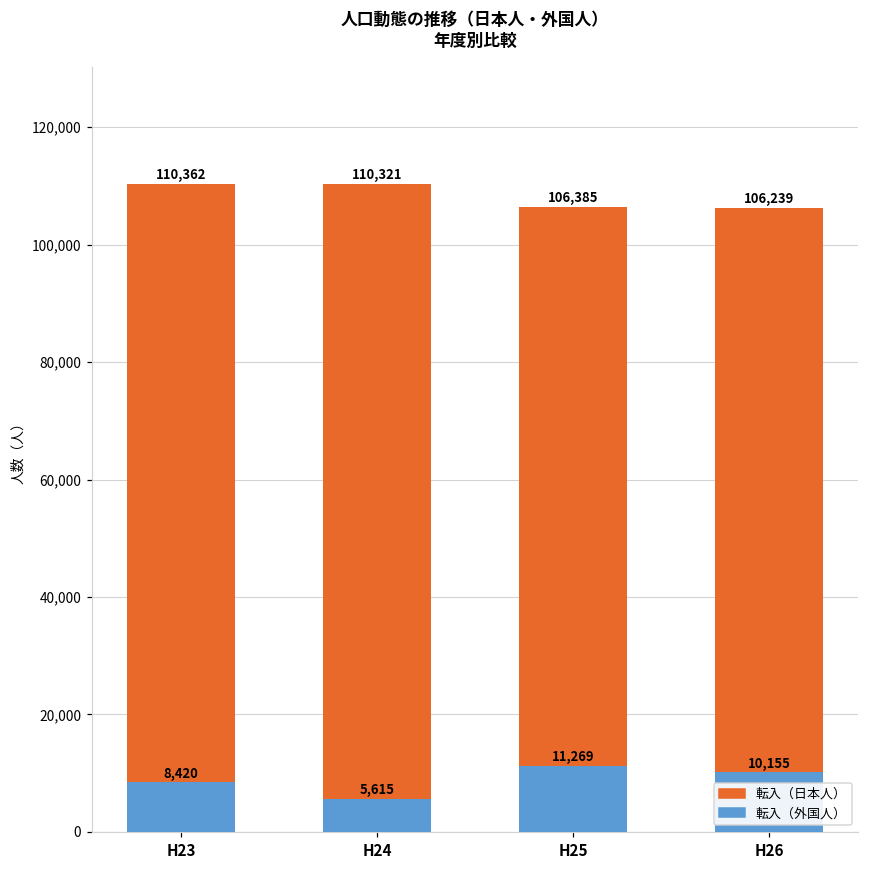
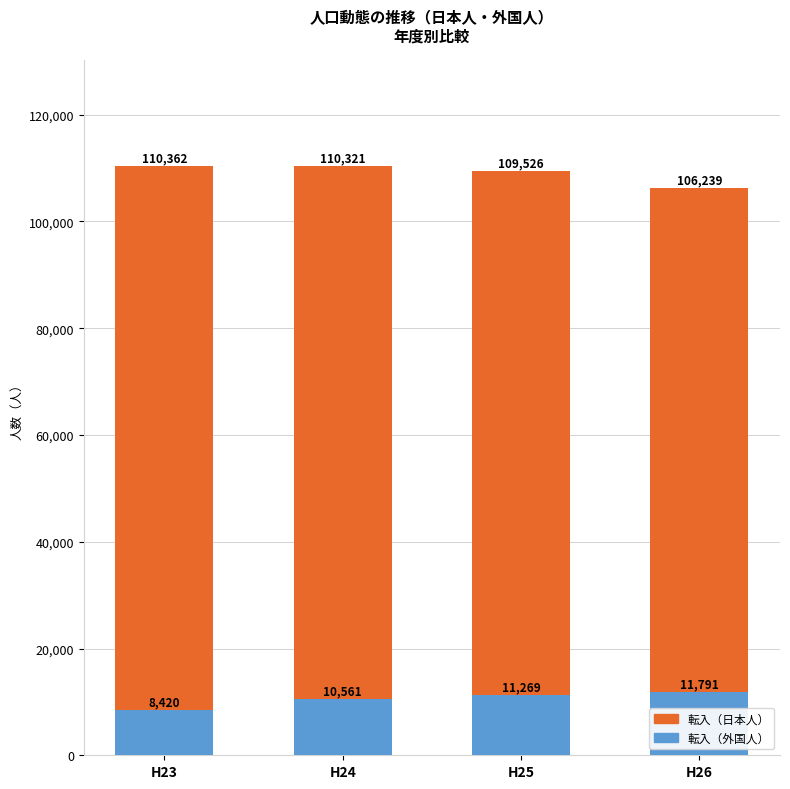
  {
    "転入（日本人）": {
      "H23": "110,362",
      "H24": "110,321",
-     "H25": "106,385",
+     "H25": "109,526",
      "H26": "106,239"
    },
    "転入（外国人）": {
-     "H24": "5,615",
-     "H26": "10,155"
+     "H24": "10,561",
+     "H26": "11,791"
    }
  }
